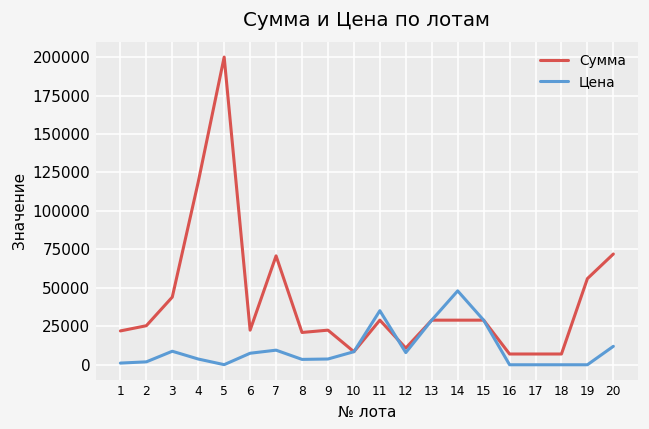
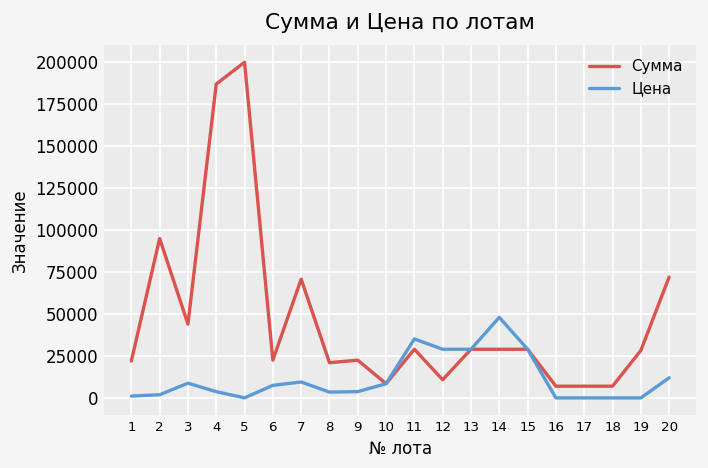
  {
    "Сумма": {
      "1": 22000,
-     "2": 25000,
+     "2": 95000,
      "3": 44000,
-     "4": 119000,
+     "4": 187000,
      "5": 200000,
      "6": 23000,
      "7": 71000,
      "8": 21000,
      "9": 23000,
      "11": 29000,
      "12": 11000,
      "14": 29000,
      "16": 7000,
      "17": 7000,
      "18": 7000,
-     "19": 56000,
+     "19": 28000,
      "20": 72000
    },
    "Цена": {
      "1": 1000,
      "2": 2000,
      "3": 9000,
      "4": 4000,
      "5": 0,
      "6": 8000,
      "7": 10000,
      "8": 4000,
      "9": 4000,
      "11": 35000,
-     "12": 8000,
+     "12": 29000,
      "14": 48000,
      "16": 0,
      "17": 0,
      "18": 0,
      "19": 0,
      "20": 12000
    }
  }
